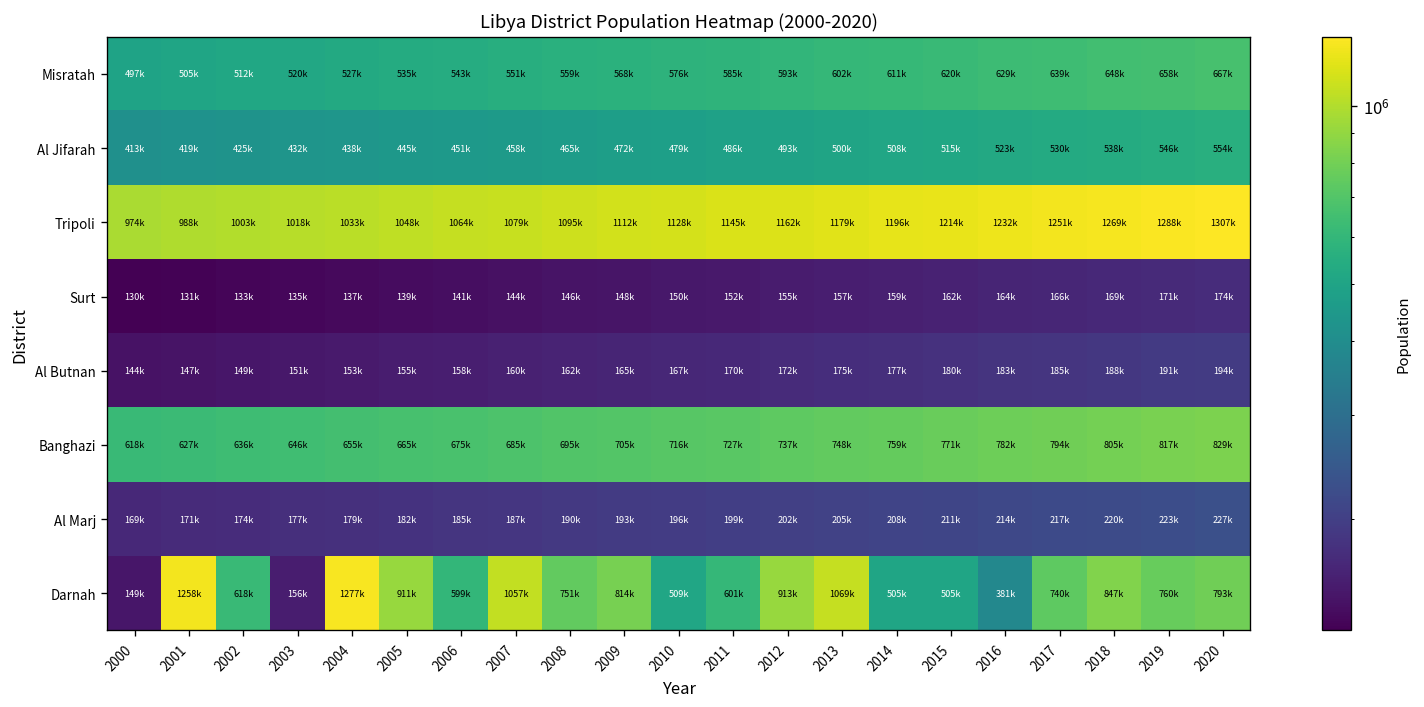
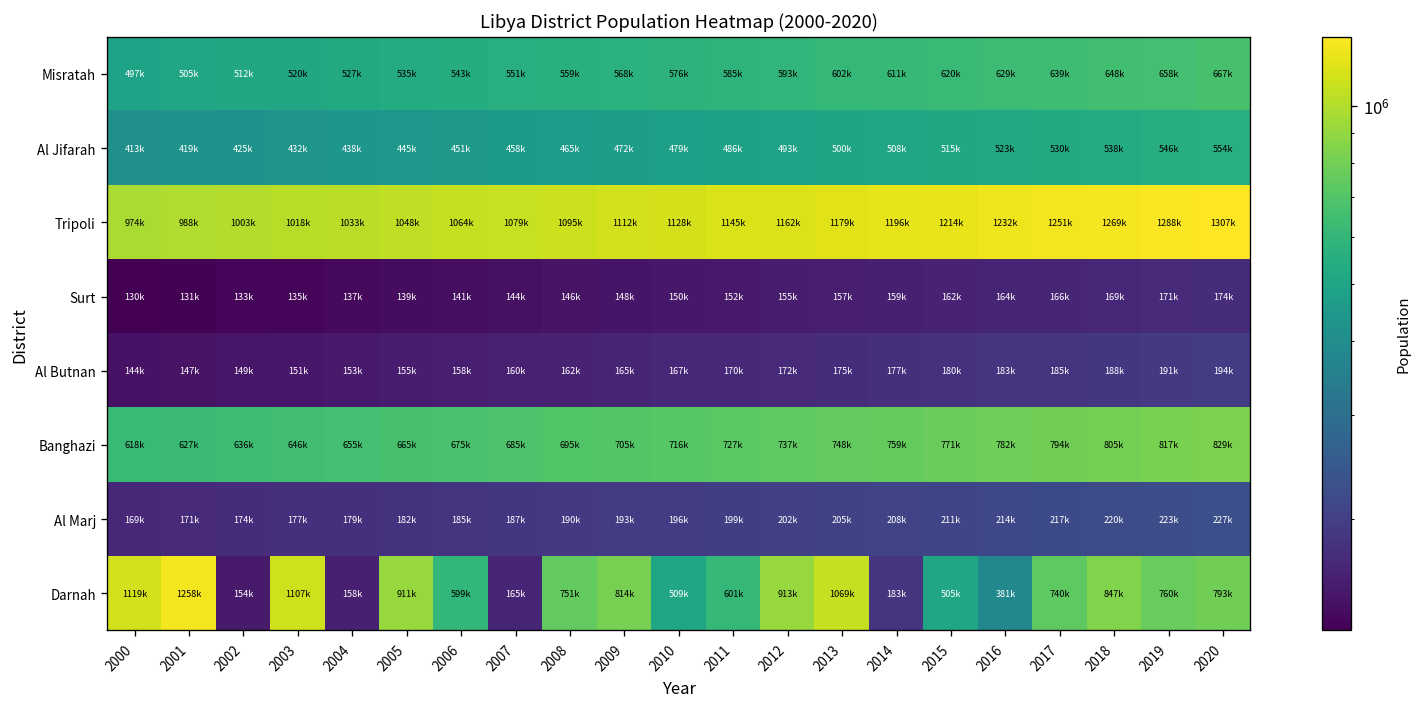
  {
    "Misratah": {
      "2000": "497k",
      "2001": "505k",
      "2002": "512k",
      "2003": "520k",
      "2004": "527k",
      "2005": "535k",
      "2006": "543k",
      "2007": "551k",
      "2008": "559k",
      "2009": "568k",
      "2010": "576k",
      "2011": "585k",
      "2012": "593k",
      "2013": "602k",
      "2014": "611k",
      "2015": "620k",
      "2016": "629k",
      "2017": "639k",
      "2018": "648k",
      "2019": "658k",
      "2020": "667k"
    },
    "Al Jifarah": {
      "2000": "413k",
      "2001": "419k",
      "2002": "425k",
      "2003": "432k",
      "2004": "438k",
      "2005": "445k",
      "2006": "451k",
      "2007": "458k",
      "2008": "465k",
      "2009": "472k",
      "2010": "479k",
      "2011": "486k",
      "2012": "493k",
      "2013": "500k",
      "2014": "508k",
      "2015": "515k",
      "2016": "523k",
      "2017": "530k",
      "2018": "538k",
      "2019": "546k",
      "2020": "554k"
    },
    "Tripoli": {
      "2000": "974k",
      "2001": "988k",
      "2002": "1003k",
      "2003": "1018k",
      "2004": "1033k",
      "2005": "1048k",
      "2006": "1064k",
      "2007": "1079k",
      "2008": "1095k",
      "2009": "1112k",
      "2010": "1128k",
      "2011": "1145k",
      "2012": "1162k",
      "2013": "1179k",
      "2014": "1196k",
      "2015": "1214k",
      "2016": "1232k",
      "2017": "1251k",
      "2018": "1269k",
      "2019": "1288k",
      "2020": "1307k"
    },
    "Surt": {
      "2000": "130k",
      "2001": "131k",
      "2002": "133k",
      "2003": "135k",
      "2004": "137k",
      "2005": "139k",
      "2006": "141k",
      "2007": "144k",
      "2008": "146k",
      "2009": "148k",
      "2010": "150k",
      "2011": "152k",
      "2012": "155k",
      "2013": "157k",
      "2014": "159k",
      "2015": "162k",
      "2016": "164k",
      "2017": "166k",
      "2018": "169k",
      "2019": "171k",
      "2020": "174k"
    },
    "Al Butnan": {
      "2000": "144k",
      "2001": "147k",
      "2002": "149k",
      "2003": "151k",
      "2004": "153k",
      "2005": "155k",
      "2006": "158k",
      "2007": "160k",
      "2008": "162k",
      "2009": "165k",
      "2010": "167k",
      "2011": "170k",
      "2012": "172k",
      "2013": "175k",
      "2014": "177k",
      "2015": "180k",
      "2016": "183k",
      "2017": "185k",
      "2018": "188k",
      "2019": "191k",
      "2020": "194k"
    },
    "Banghazi": {
      "2000": "618k",
      "2001": "627k",
      "2002": "636k",
      "2003": "646k",
      "2004": "655k",
      "2005": "665k",
      "2006": "675k",
      "2007": "685k",
      "2008": "695k",
      "2009": "705k",
      "2010": "716k",
      "2011": "727k",
      "2012": "737k",
      "2013": "748k",
      "2014": "759k",
      "2015": "771k",
      "2016": "782k",
      "2017": "794k",
      "2018": "805k",
      "2019": "817k",
      "2020": "829k"
    },
    "Al Marj": {
      "2000": "169k",
      "2001": "171k",
      "2002": "174k",
      "2003": "177k",
      "2004": "179k",
      "2005": "182k",
      "2006": "185k",
      "2007": "187k",
      "2008": "190k",
      "2009": "193k",
      "2010": "196k",
      "2011": "199k",
      "2012": "202k",
      "2013": "205k",
      "2014": "208k",
      "2015": "211k",
      "2016": "214k",
      "2017": "217k",
      "2018": "220k",
      "2019": "223k",
      "2020": "227k"
    },
    "Darnah": {
-     "2000": "149k",
+     "2000": "1119k",
      "2001": "1258k",
-     "2002": "618k",
-     "2003": "156k",
-     "2004": "1277k",
+     "2002": "154k",
+     "2003": "1107k",
+     "2004": "158k",
      "2005": "911k",
      "2006": "599k",
-     "2007": "1057k",
+     "2007": "165k",
      "2008": "751k",
      "2009": "814k",
      "2010": "509k",
      "2011": "601k",
      "2012": "913k",
      "2013": "1069k",
-     "2014": "505k",
+     "2014": "183k",
      "2015": "505k",
      "2016": "381k",
      "2017": "740k",
      "2018": "847k",
      "2019": "760k",
      "2020": "793k"
    }
  }
